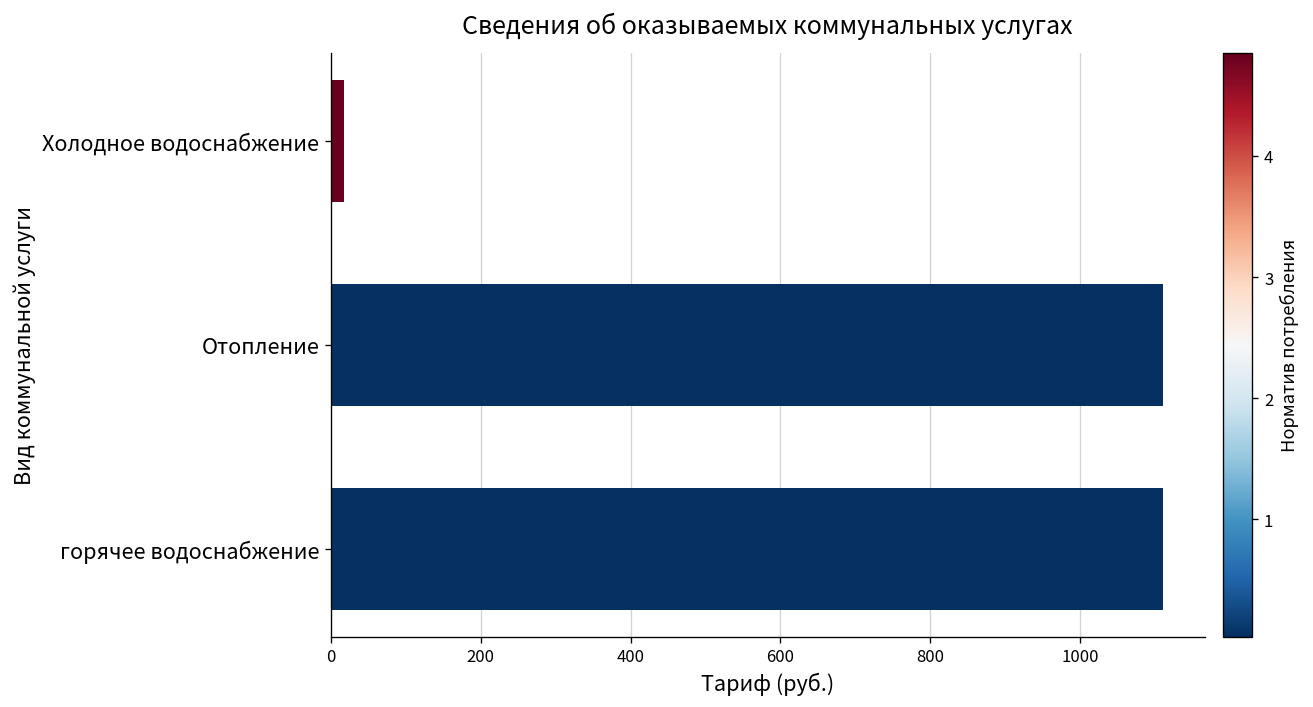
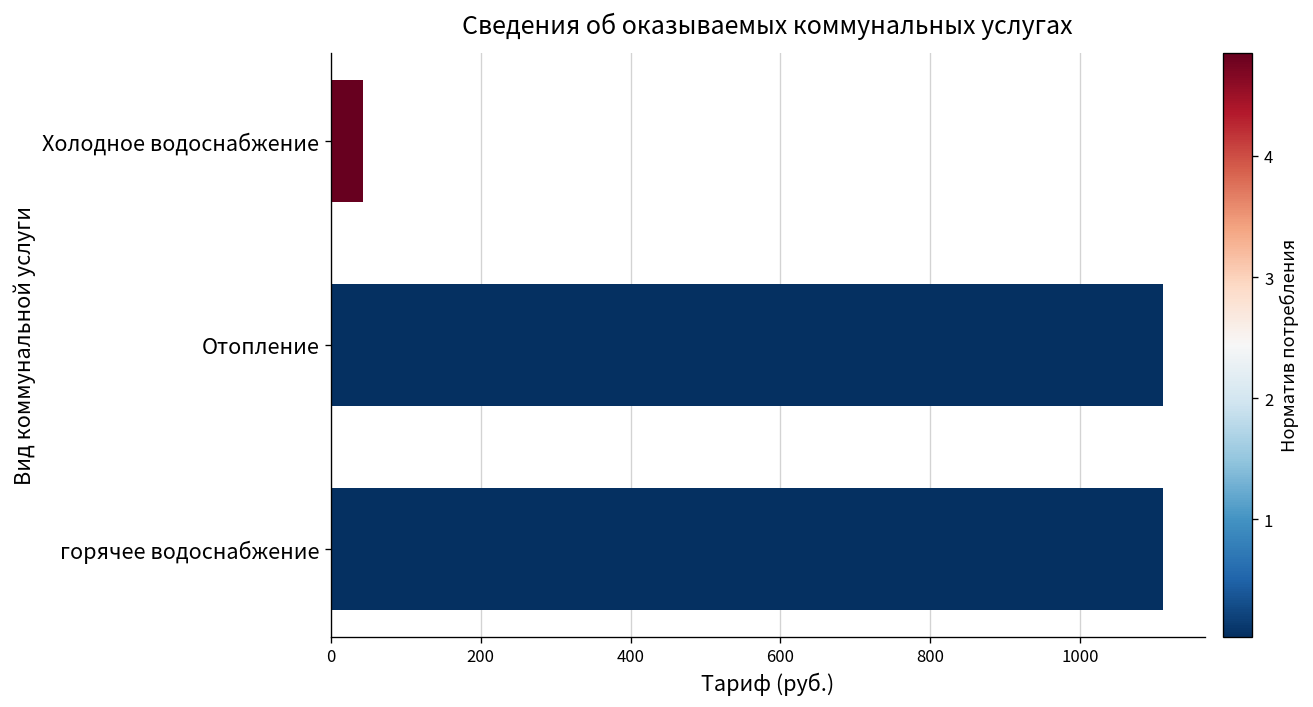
  {
-   "Холодное водоснабжение": 20,
+   "Холодное водоснабжение": 40,
    "Отопление": 1110,
    "горячее водоснабжение": 1110
  }
